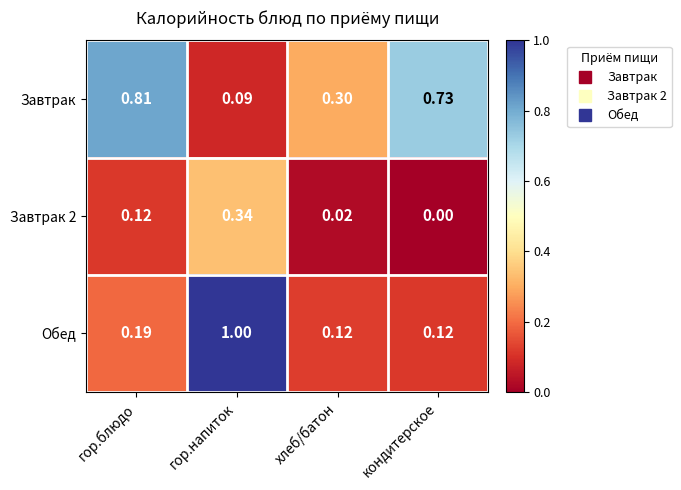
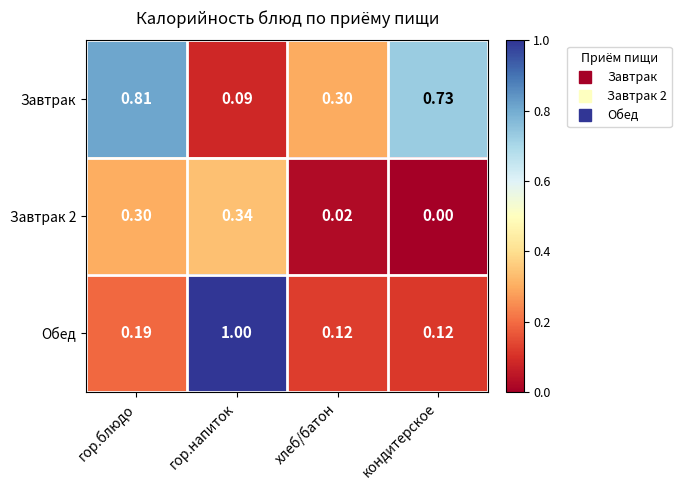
  {
    "Завтрак": {
      "гор.блюдо": 0.81,
      "гор.напиток": 0.09,
      "хлеб/батон": 0.30,
      "кондитерское": 0.73
    },
    "Завтрак 2": {
-     "гор.блюдо": 0.12,
+     "гор.блюдо": 0.30,
      "гор.напиток": 0.34,
      "хлеб/батон": 0.02,
      "кондитерское": 0.00
    },
    "Обед": {
      "гор.блюдо": 0.19,
      "гор.напиток": 1.00,
      "хлеб/батон": 0.12,
      "кондитерское": 0.12
    }
  }
